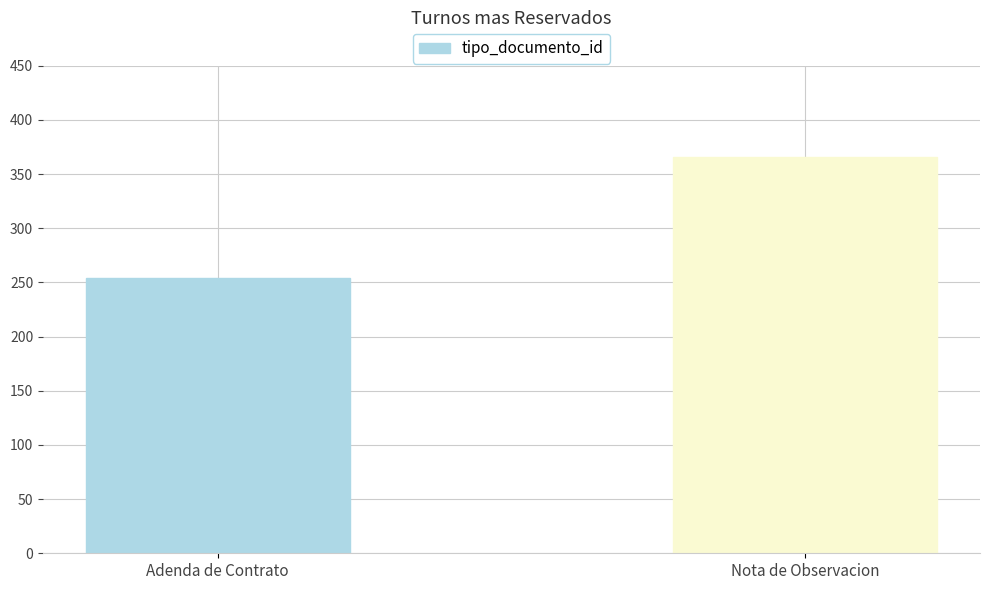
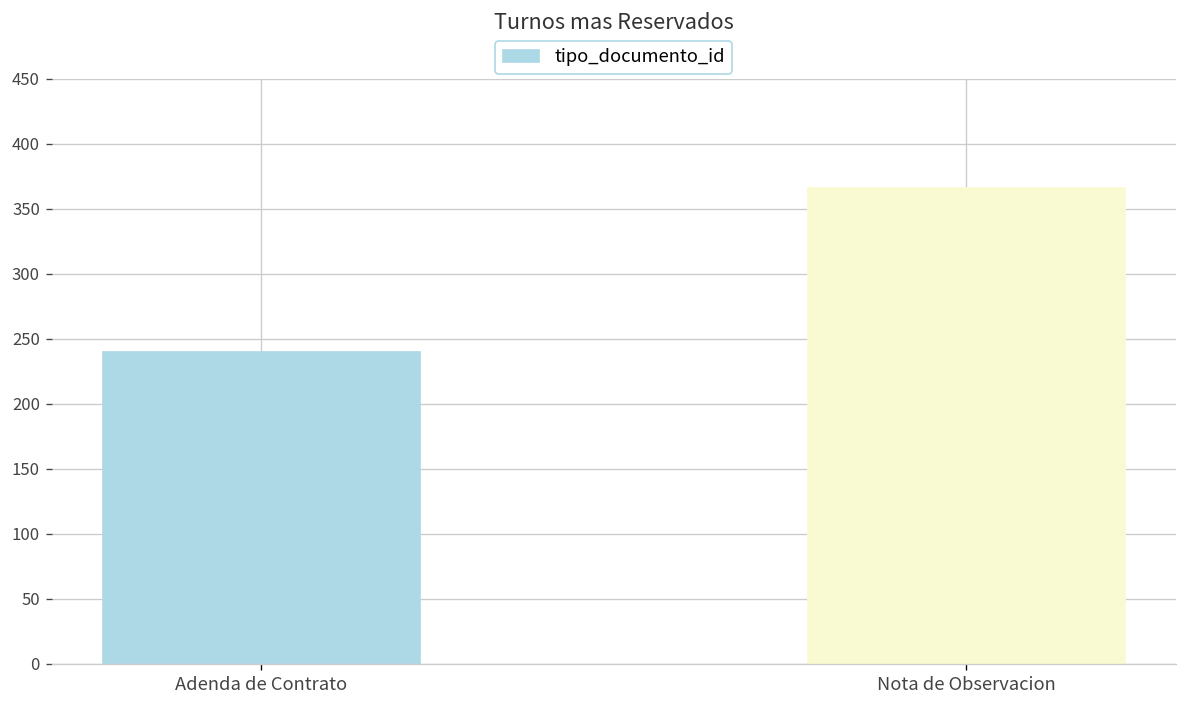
  {
-   "Adenda de Contrato": 254,
+   "Adenda de Contrato": 240,
    "Nota de Observacion": 366
  }
